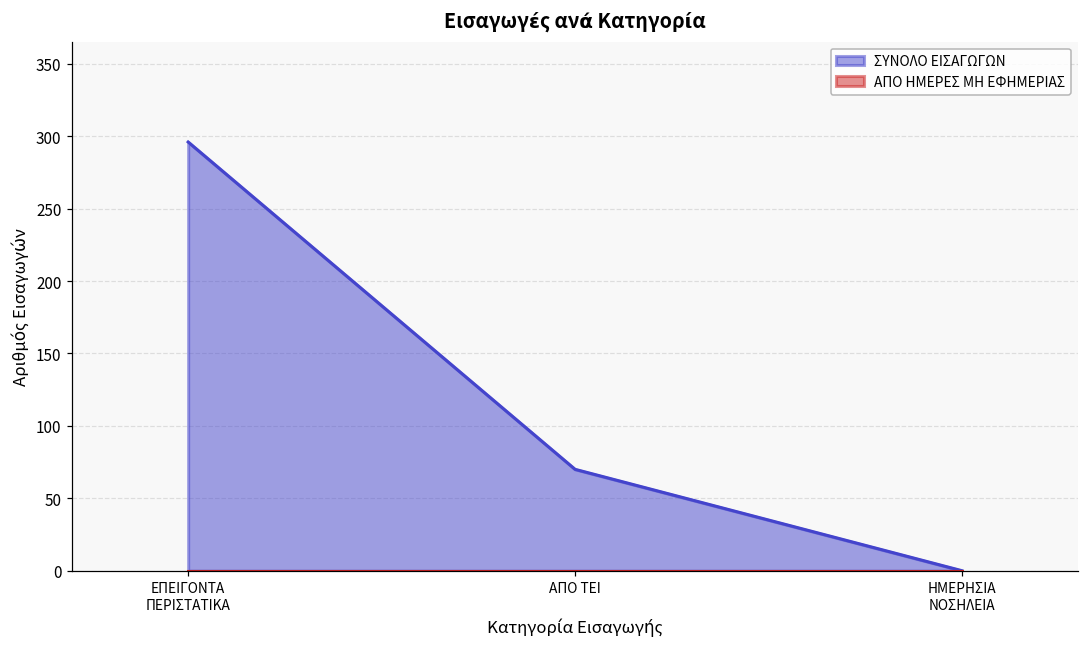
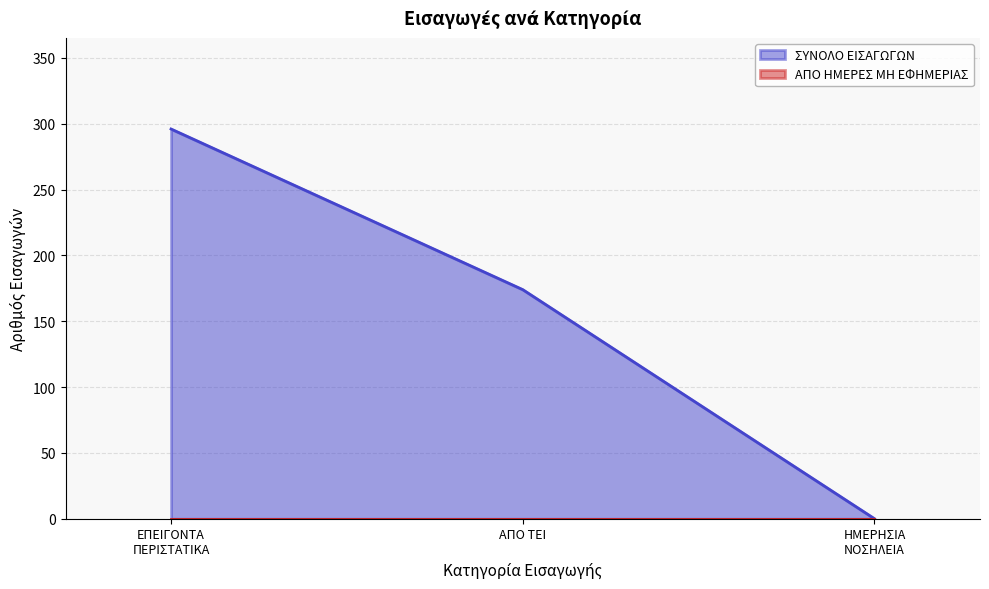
  {
    "ΣΥΝΟΛΟ ΕΙΣΑΓΩΓΩΝ": {
      "ΕΠΕΙΓΟΝΤΑ ΠΕΡΙΣΤΑΤΙΚΑ": 296,
-     "ΑΠΟ ΤΕΙ": 70
+     "ΑΠΟ ΤΕΙ": 174
    },
    "ΑΠΟ ΗΜΕΡΕΣ ΜΗ ΕΦΗΜΕΡΙΑΣ": {
      "ΕΠΕΙΓΟΝΤΑ ΠΕΡΙΣΤΑΤΙΚΑ": 0,
      "ΑΠΟ ΤΕΙ": 0
    }
  }
